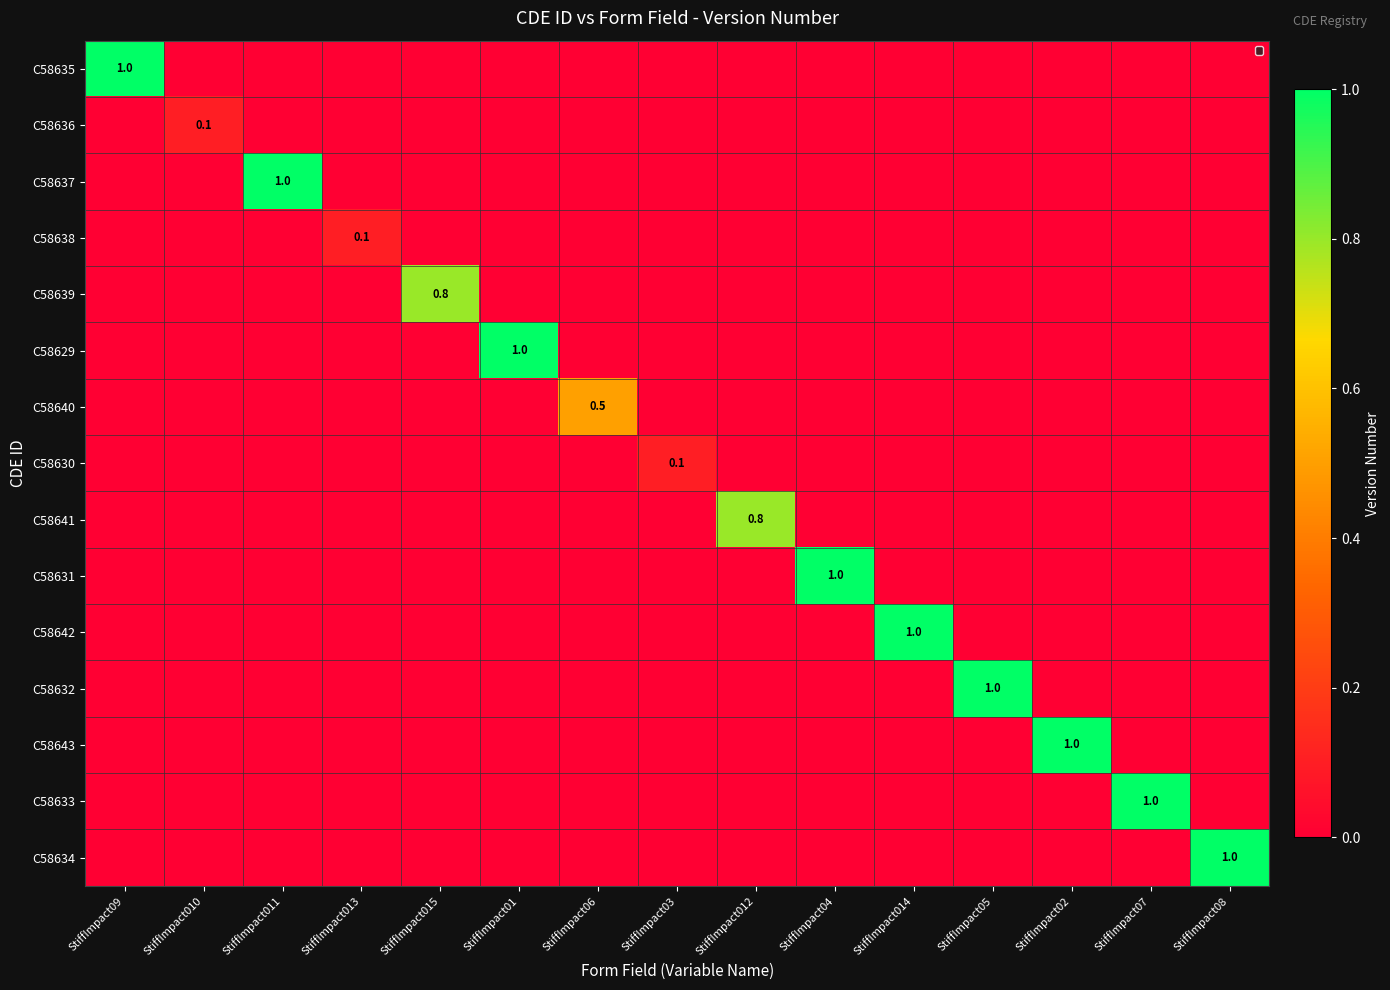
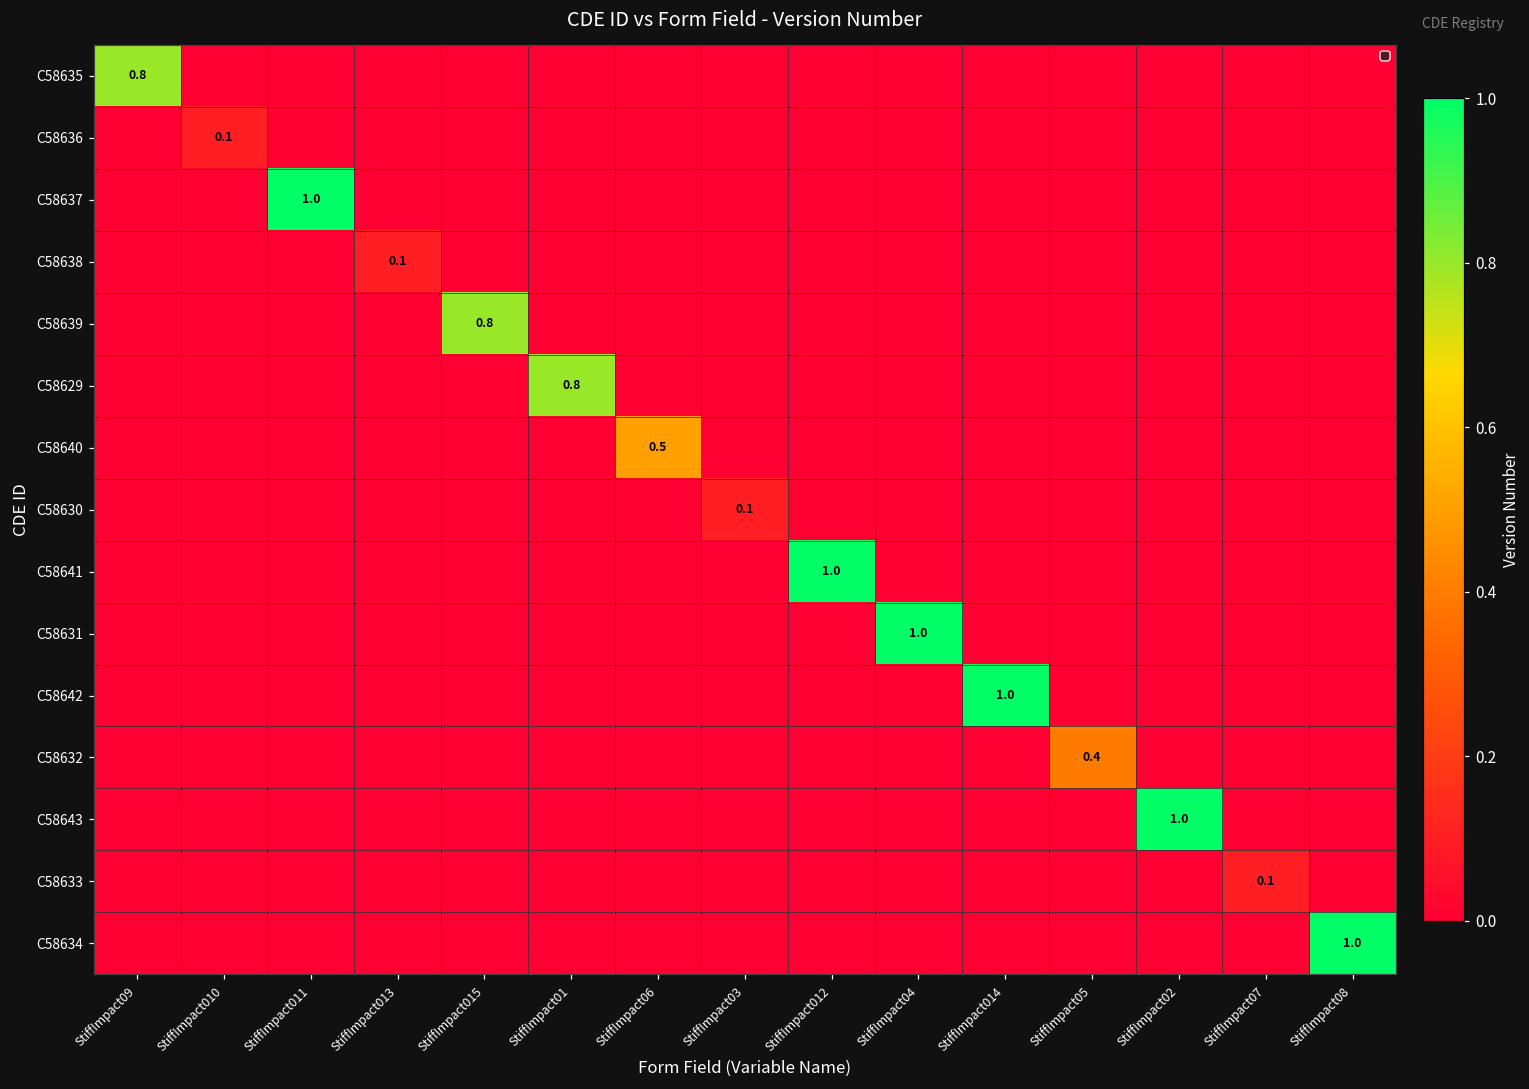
  {
    "C58635": {
-     "StiffImpact09": 1.0
+     "StiffImpact09": 0.8
    },
    "C58636": {
      "StiffImpact010": 0.1
    },
    "C58637": {
      "StiffImpact011": 1.0
    },
    "C58638": {
      "StiffImpact013": 0.1
    },
    "C58639": {
      "StiffImpact015": 0.8
    },
    "C58629": {
-     "StiffImpact01": 1.0
+     "StiffImpact01": 0.8
    },
    "C58640": {
      "StiffImpact06": 0.5
    },
    "C58630": {
      "StiffImpact03": 0.1
    },
    "C58641": {
-     "StiffImpact012": 0.8
+     "StiffImpact012": 1.0
    },
    "C58631": {
      "StiffImpact04": 1.0
    },
    "C58642": {
      "StiffImpact014": 1.0
    },
    "C58632": {
-     "StiffImpact05": 1.0
+     "StiffImpact05": 0.4
    },
    "C58643": {
      "StiffImpact02": 1.0
    },
    "C58633": {
-     "StiffImpact07": 1.0
+     "StiffImpact07": 0.1
    },
    "C58634": {
      "StiffImpact08": 1.0
    }
  }
